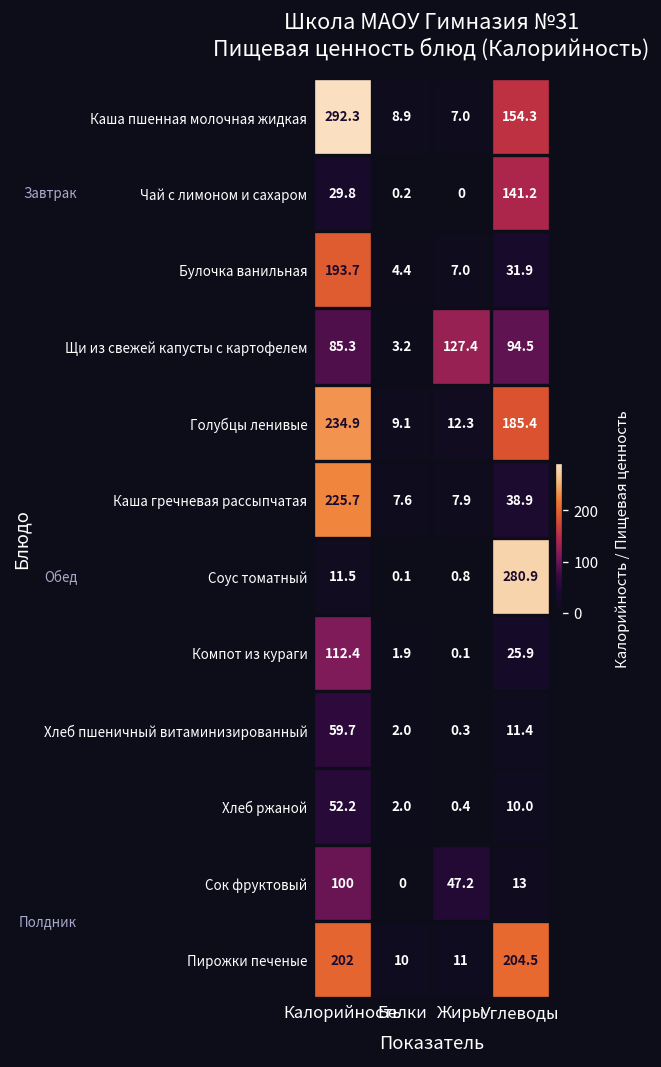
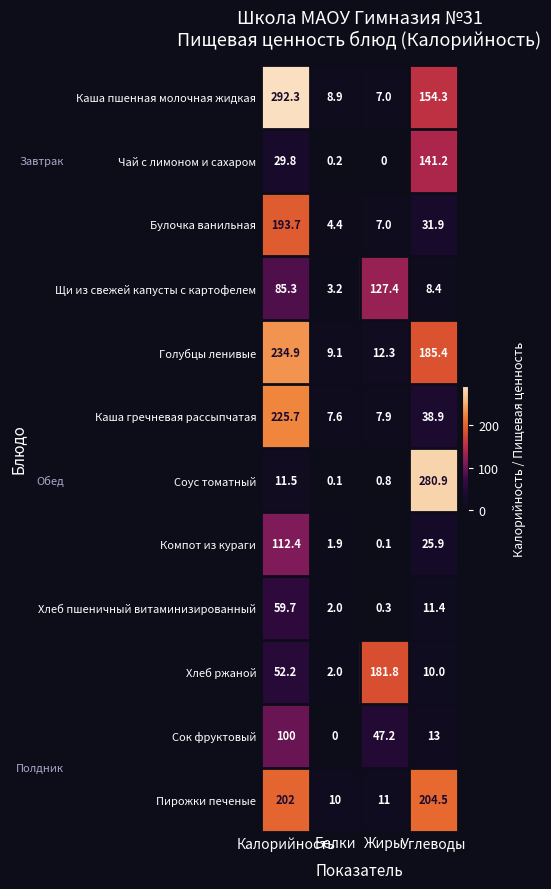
  {
    "Каша пшенная молочная жидкая": {
      "Жиры": 7.0,
      "Углеводы": 154.3
    },
    "Чай с лимоном и сахаром": {
      "Жиры": 0,
      "Углеводы": 141.2
    },
    "Булочка ванильная": {
      "Жиры": 7.0,
      "Углеводы": 31.9
    },
    "Щи из свежей капусты с картофелем": {
      "Жиры": 127.4,
-     "Углеводы": 94.5
+     "Углеводы": 8.4
    },
    "Голубцы ленивые": {
      "Жиры": 12.3,
      "Углеводы": 185.4
    },
    "Каша гречневая рассыпчатая": {
      "Жиры": 7.9,
      "Углеводы": 38.9
    },
    "Соус томатный": {
      "Жиры": 0.8,
      "Углеводы": 280.9
    },
    "Компот из кураги": {
      "Жиры": 0.1,
      "Углеводы": 25.9
    },
    "Хлеб пшеничный витаминизированный": {
      "Жиры": 0.3,
      "Углеводы": 11.4
    },
    "Хлеб ржаной": {
-     "Жиры": 0.4,
+     "Жиры": 181.8,
      "Углеводы": 10.0
    },
    "Сок фруктовый": {
      "Жиры": 47.2,
      "Углеводы": 13
    },
    "Пирожки печеные": {
      "Жиры": 11,
      "Углеводы": 204.5
    }
  }
